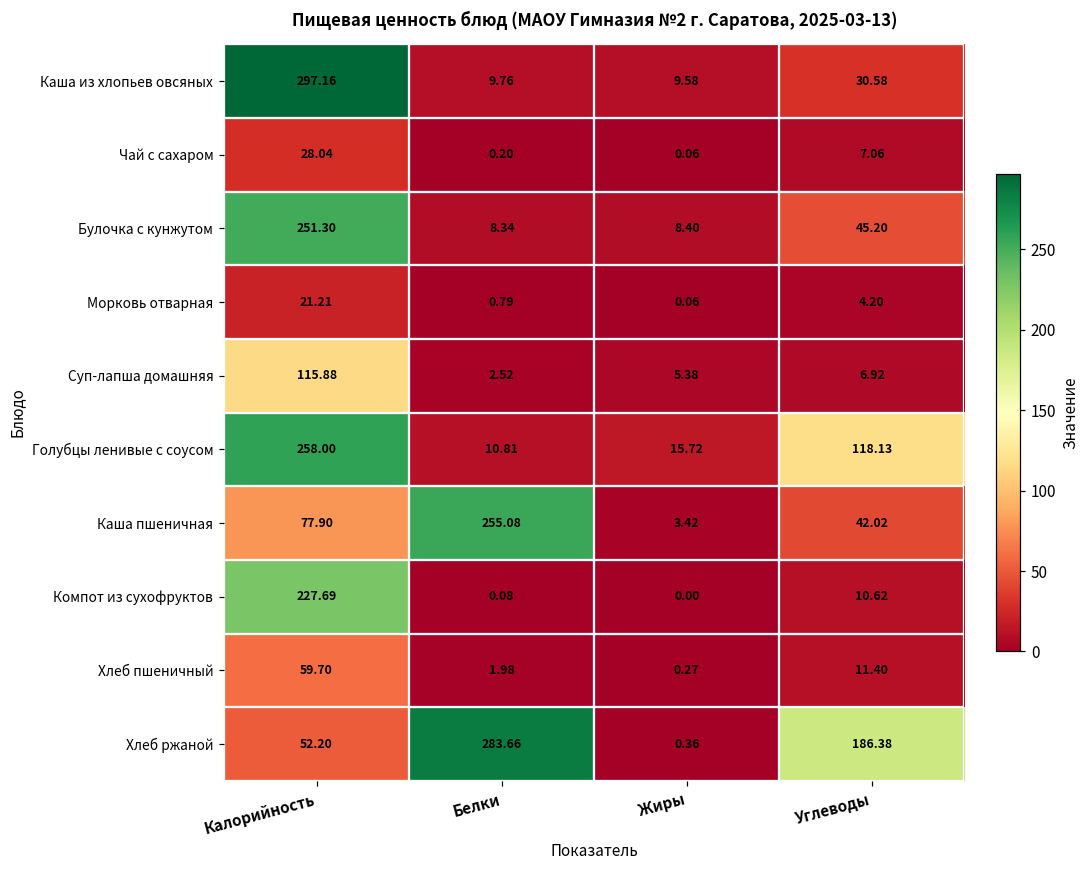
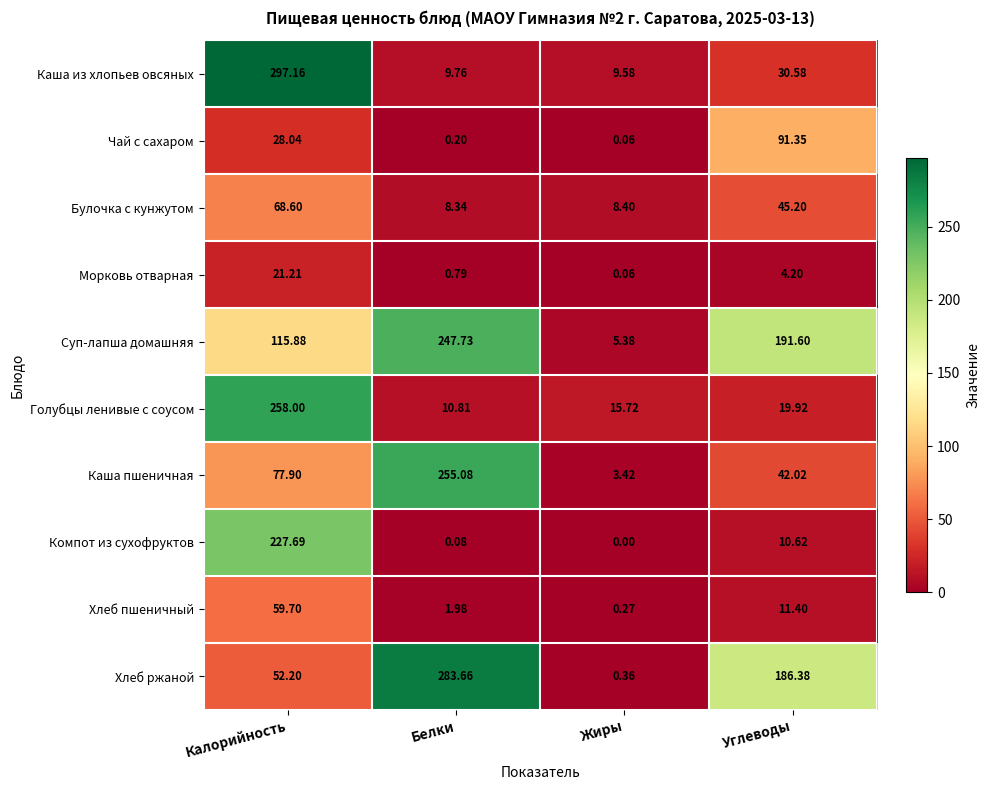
  {
    "Каша из хлопьев овсяных": {
      "Калорийность": 297.16,
      "Белки": 9.76,
      "Жиры": 9.58,
      "Углеводы": 30.58
    },
    "Чай с сахаром": {
      "Калорийность": 28.04,
      "Белки": 0.20,
      "Жиры": 0.06,
-     "Углеводы": 7.06
+     "Углеводы": 91.35
    },
    "Булочка с кунжутом": {
-     "Калорийность": 251.30,
+     "Калорийность": 68.60,
      "Белки": 8.34,
      "Жиры": 8.40,
      "Углеводы": 45.20
    },
    "Морковь отварная": {
      "Калорийность": 21.21,
      "Белки": 0.79,
      "Жиры": 0.06,
      "Углеводы": 4.20
    },
    "Суп-лапша домашняя": {
      "Калорийность": 115.88,
-     "Белки": 2.52,
+     "Белки": 247.73,
      "Жиры": 5.38,
-     "Углеводы": 6.92
+     "Углеводы": 191.60
    },
    "Голубцы ленивые с соусом": {
      "Калорийность": 258.00,
      "Белки": 10.81,
      "Жиры": 15.72,
-     "Углеводы": 118.13
+     "Углеводы": 19.92
    },
    "Каша пшеничная": {
      "Калорийность": 77.90,
      "Белки": 255.08,
      "Жиры": 3.42,
      "Углеводы": 42.02
    },
    "Компот из сухофруктов": {
      "Калорийность": 227.69,
      "Белки": 0.08,
      "Жиры": 0.00,
      "Углеводы": 10.62
    },
    "Хлеб пшеничный": {
      "Калорийность": 59.70,
      "Белки": 1.98,
      "Жиры": 0.27,
      "Углеводы": 11.40
    },
    "Хлеб ржаной": {
      "Калорийность": 52.20,
      "Белки": 283.66,
      "Жиры": 0.36,
      "Углеводы": 186.38
    }
  }
